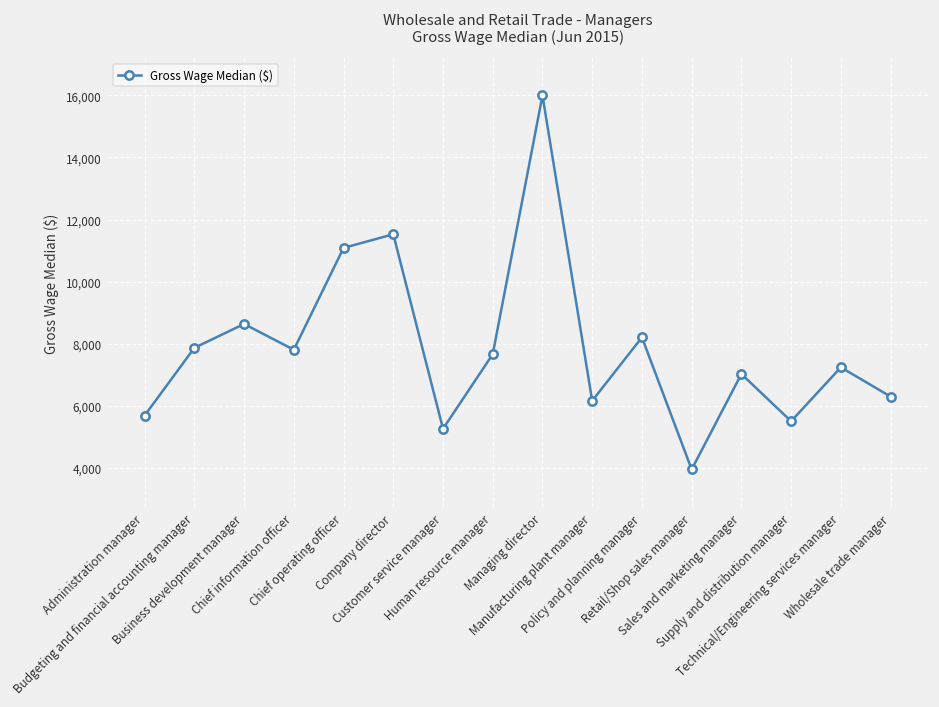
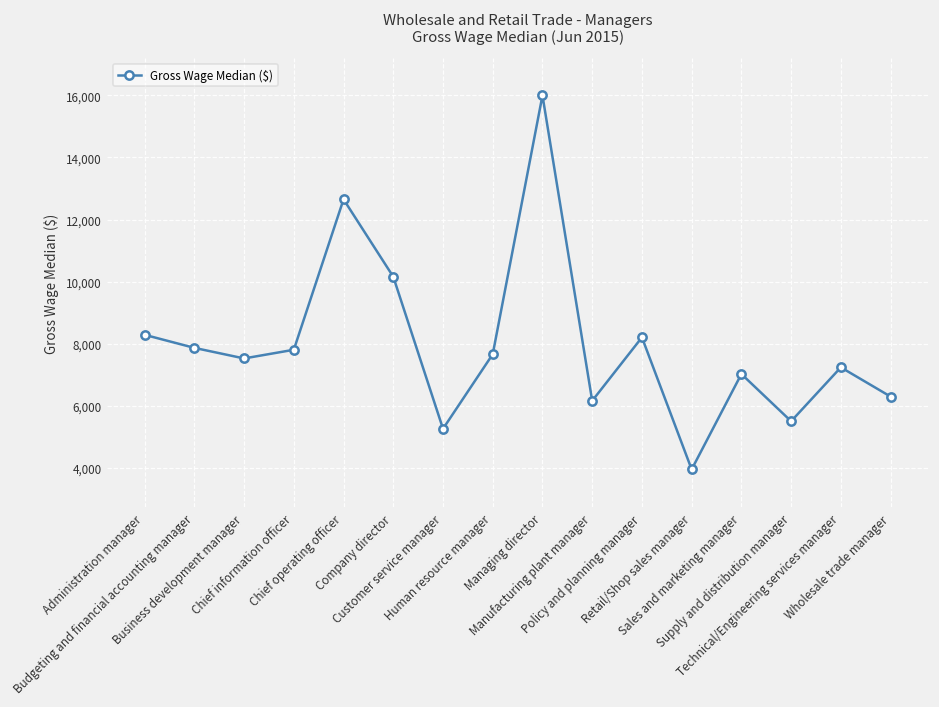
  {
-   "Administration manager": "5,700",
+   "Administration manager": "8,300",
    "Budgeting and financial accounting manager": "7,900",
-   "Business development manager": "8,600",
+   "Business development manager": "7,500",
    "Chief information officer": "7,800",
-   "Chief operating officer": "11,100",
-   "Company director": "11,500",
+   "Chief operating officer": "12,700",
+   "Company director": "10,200",
    "Customer service manager": "5,300",
    "Human resource manager": "7,700",
    "Managing director": "16,000",
    "Manufacturing plant manager": "6,200",
    "Policy and planning manager": "8,200",
    "Retail/Shop sales manager": "3,900",
    "Sales and marketing manager": "7,000",
    "Supply and distribution manager": "5,500",
    "Technical/Engineering services manager": "7,200",
    "Wholesale trade manager": "6,300"
  }
